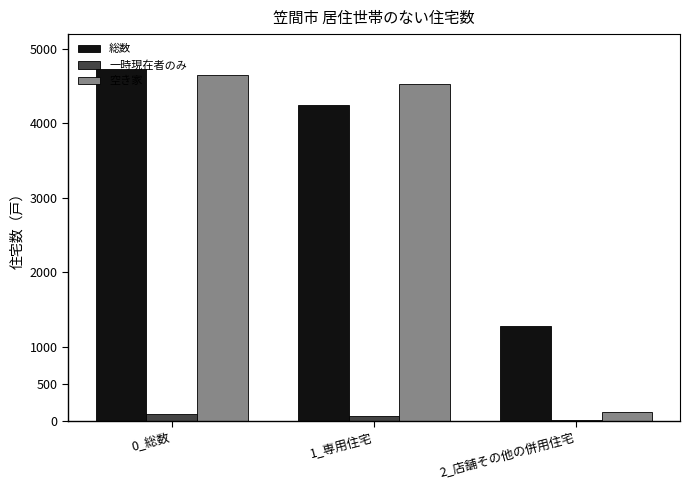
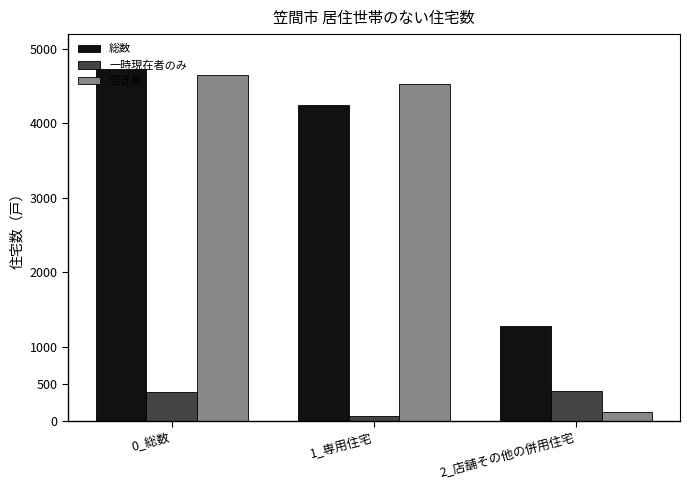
  {
    "総数": {
      "0_総数": 4700,
      "1_専用住宅": 4200,
      "2_店舗その他の併用住宅": 1300
    },
    "一時現在者のみ": {
-     "0_総数": 100,
+     "0_総数": 400,
      "1_専用住宅": 100,
-     "2_店舗その他の併用住宅": 0
+     "2_店舗その他の併用住宅": 400
    }
  }
